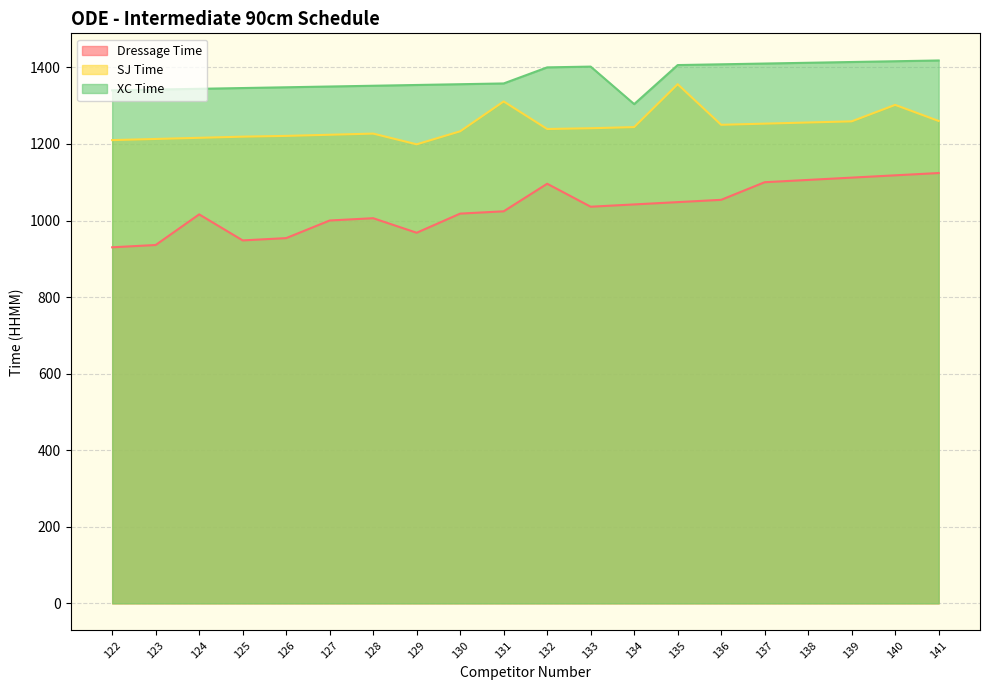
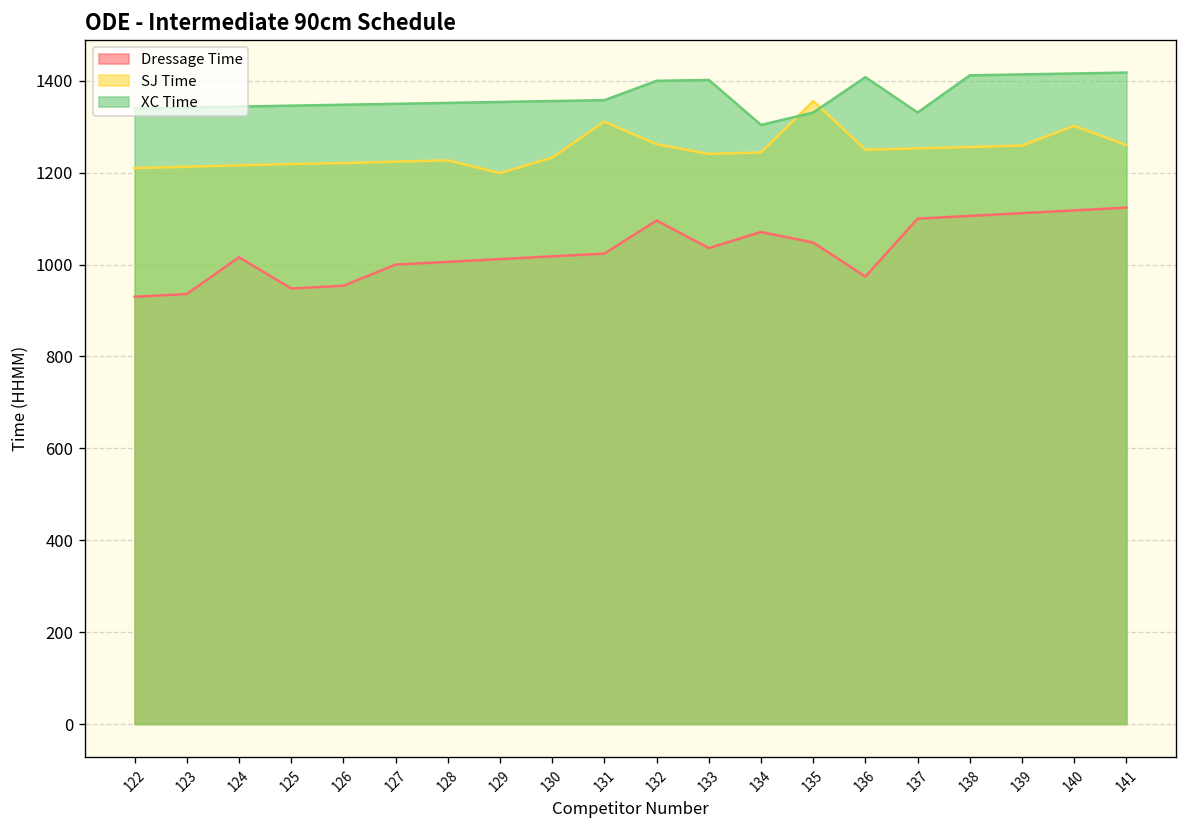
  {
    "Dressage Time": {
      "122": 930,
      "123": 940,
      "124": 1020,
      "125": 950,
      "126": 950,
      "127": 1000,
      "128": 1010,
-     "129": 970,
+     "129": 1010,
      "130": 1020,
      "131": 1020,
      "132": 1100,
      "133": 1040,
-     "134": 1040,
+     "134": 1070,
      "135": 1050,
-     "136": 1050,
+     "136": 970,
      "137": 1100,
      "138": 1110,
      "139": 1110,
      "140": 1120,
      "141": 1120
    },
    "SJ Time": {
      "122": 1210,
      "123": 1210,
      "124": 1220,
      "125": 1220,
      "126": 1220,
      "127": 1220,
      "128": 1230,
      "129": 1200,
      "130": 1230,
      "131": 1310,
-     "132": 1240,
+     "132": 1260,
      "133": 1240,
      "134": 1240,
      "135": 1360,
      "136": 1250,
      "137": 1250,
      "138": 1260,
      "139": 1260,
      "140": 1300,
      "141": 1260
    },
    "XC Time": {
      "125": 1350,
      "126": 1350,
      "127": 1350,
      "128": 1350,
      "129": 1350,
      "130": 1360,
      "131": 1360,
      "132": 1400,
      "133": 1400,
      "134": 1300,
-     "135": 1410,
+     "135": 1330,
      "136": 1410,
-     "137": 1410,
+     "137": 1330,
      "138": 1410,
      "139": 1410,
      "140": 1420,
      "141": 1420
    }
  }
